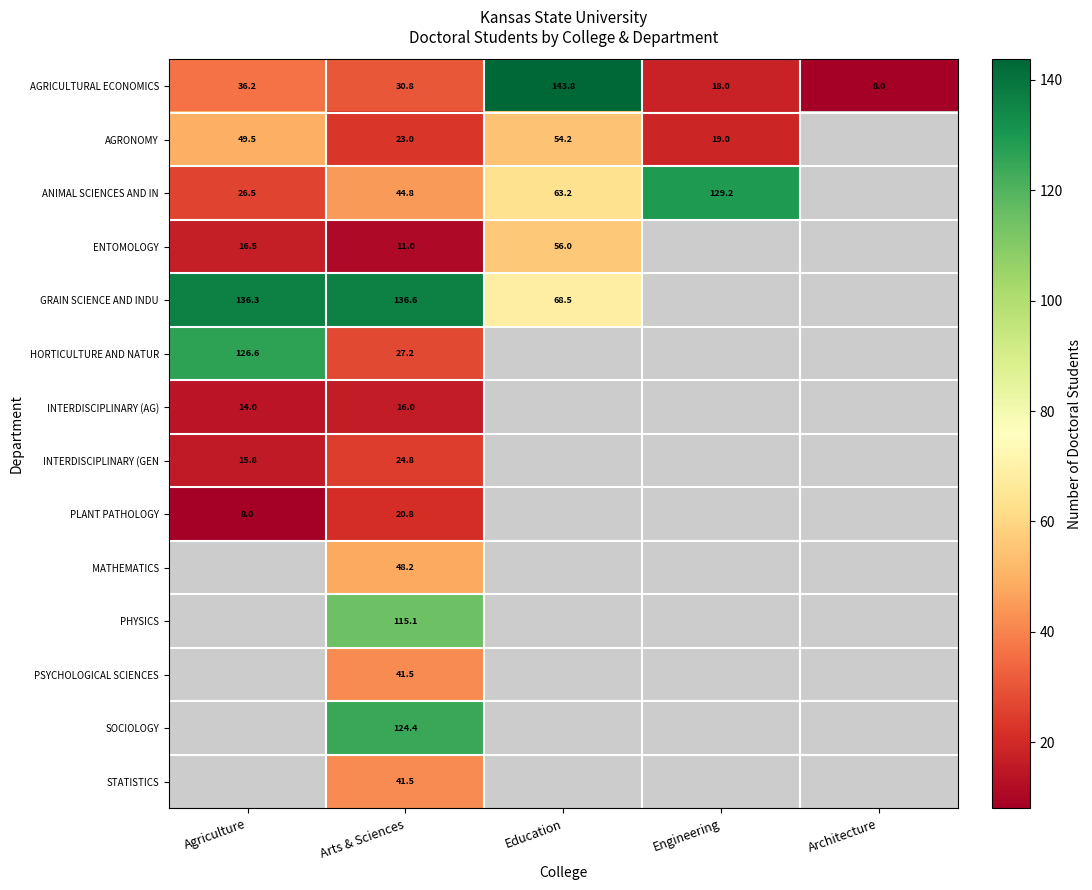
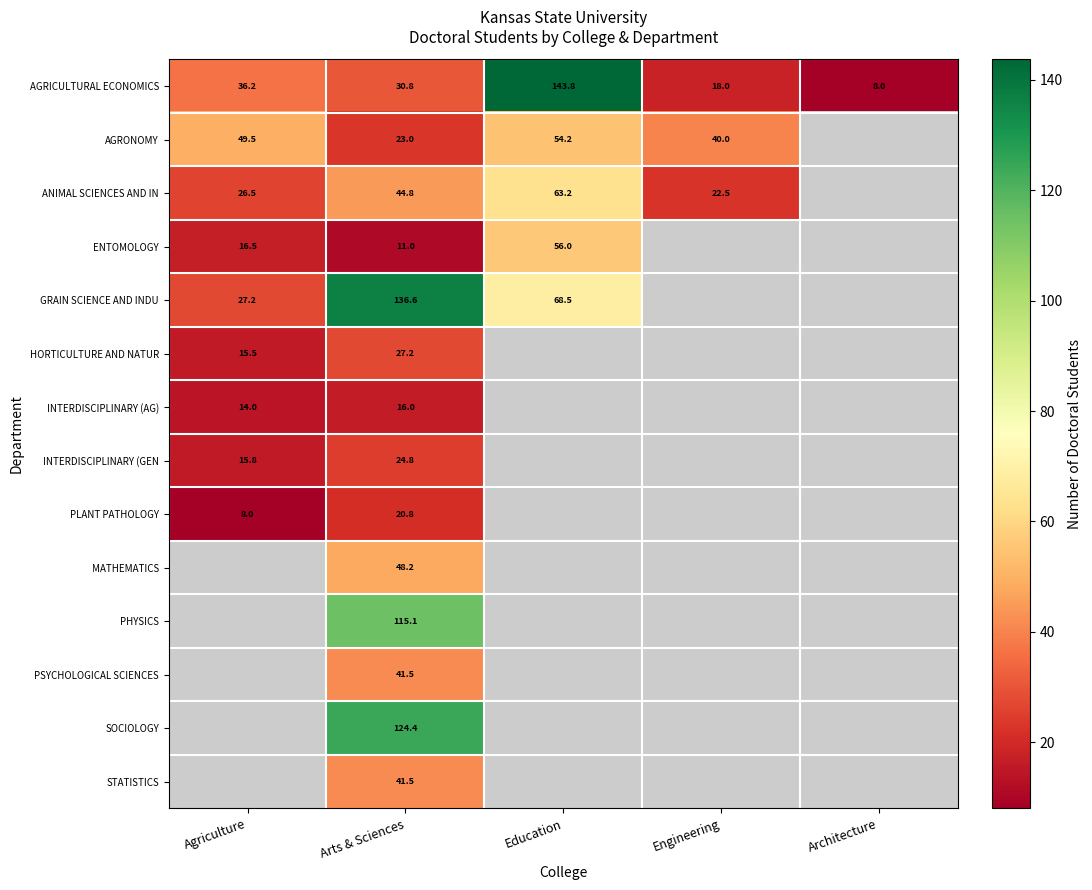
  {
    "AGRICULTURAL ECONOMICS": {
      "Agriculture": 36.2,
      "Arts & Sciences": 30.8,
      "Education": 143.8,
      "Engineering": 18.0,
      "Architecture": 8.0
    },
    "AGRONOMY": {
      "Agriculture": 49.5,
      "Arts & Sciences": 23.0,
      "Education": 54.2,
-     "Engineering": 19.0
+     "Engineering": 40.0
    },
    "ANIMAL SCIENCES AND IN": {
      "Agriculture": 26.5,
      "Arts & Sciences": 44.8,
      "Education": 63.2,
-     "Engineering": 129.2
+     "Engineering": 22.5
    },
    "ENTOMOLOGY": {
      "Agriculture": 16.5,
      "Arts & Sciences": 11.0,
      "Education": 56.0
    },
    "GRAIN SCIENCE AND INDU": {
-     "Agriculture": 136.3,
+     "Agriculture": 27.2,
      "Arts & Sciences": 136.6,
      "Education": 68.5
    },
    "HORTICULTURE AND NATUR": {
-     "Agriculture": 126.6,
+     "Agriculture": 15.5,
      "Arts & Sciences": 27.2
    },
    "INTERDISCIPLINARY (AG)": {
      "Agriculture": 14.0,
      "Arts & Sciences": 16.0
    },
    "INTERDISCIPLINARY (GEN": {
      "Agriculture": 15.8,
      "Arts & Sciences": 24.8
    },
    "PLANT PATHOLOGY": {
      "Agriculture": 8.0,
      "Arts & Sciences": 20.8
    },
    "MATHEMATICS": {
      "Arts & Sciences": 48.2
    },
    "PHYSICS": {
      "Arts & Sciences": 115.1
    },
    "PSYCHOLOGICAL SCIENCES": {
      "Arts & Sciences": 41.5
    },
    "SOCIOLOGY": {
      "Arts & Sciences": 124.4
    },
    "STATISTICS": {
      "Arts & Sciences": 41.5
    }
  }
